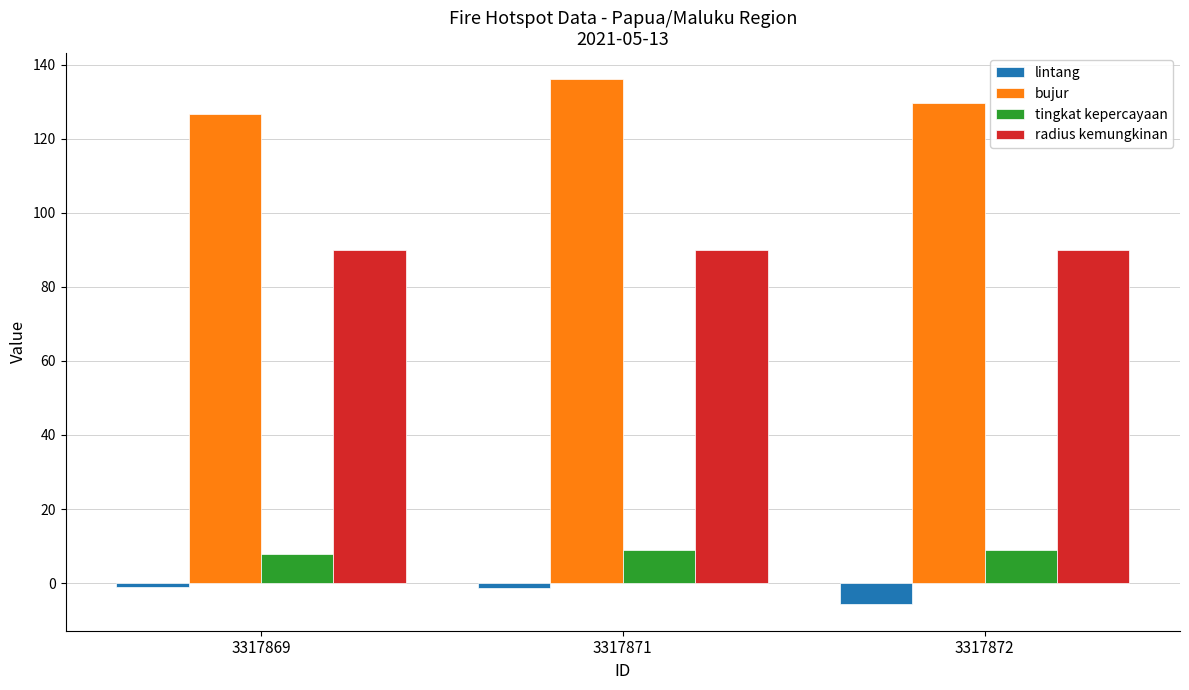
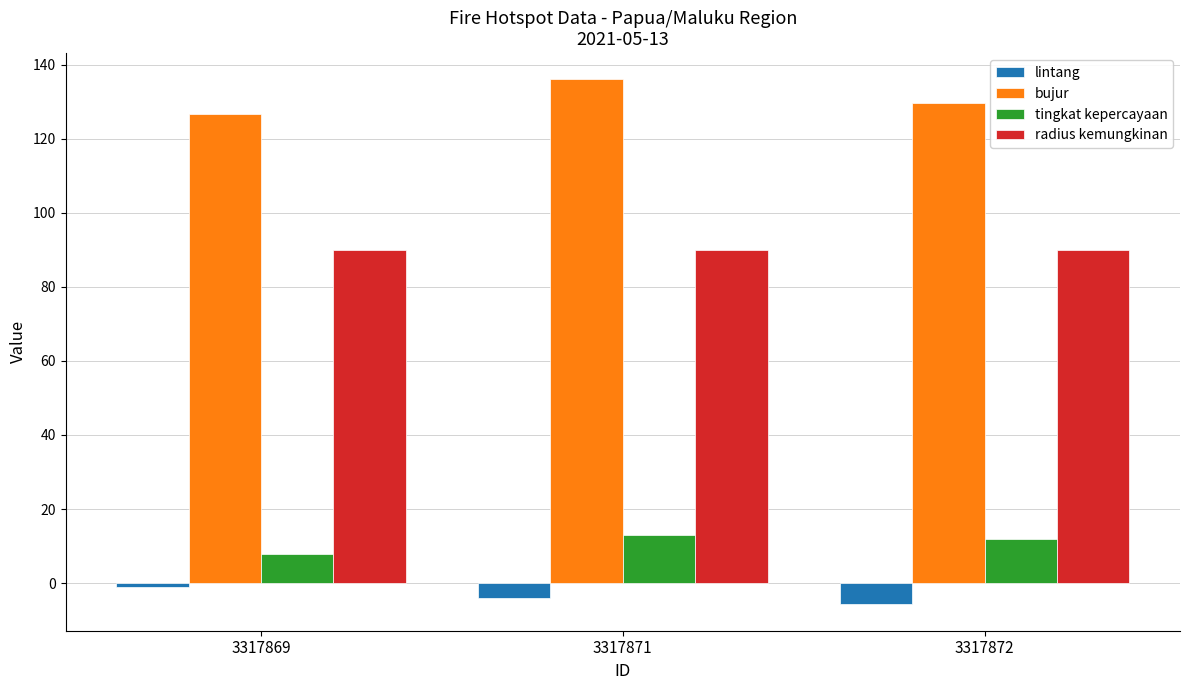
  {
    "lintang": {
      "3317869": -1,
-     "3317871": -1,
+     "3317871": -4,
      "3317872": -6
    },
    "bujur": {
      "3317869": 127,
      "3317871": 136,
      "3317872": 130
    },
    "tingkat kepercayaan": {
      "3317869": 8,
-     "3317871": 9,
-     "3317872": 9
+     "3317871": 13,
+     "3317872": 12
    },
    "radius kemungkinan": {
      "3317869": 90,
      "3317871": 90,
      "3317872": 90
    }
  }
